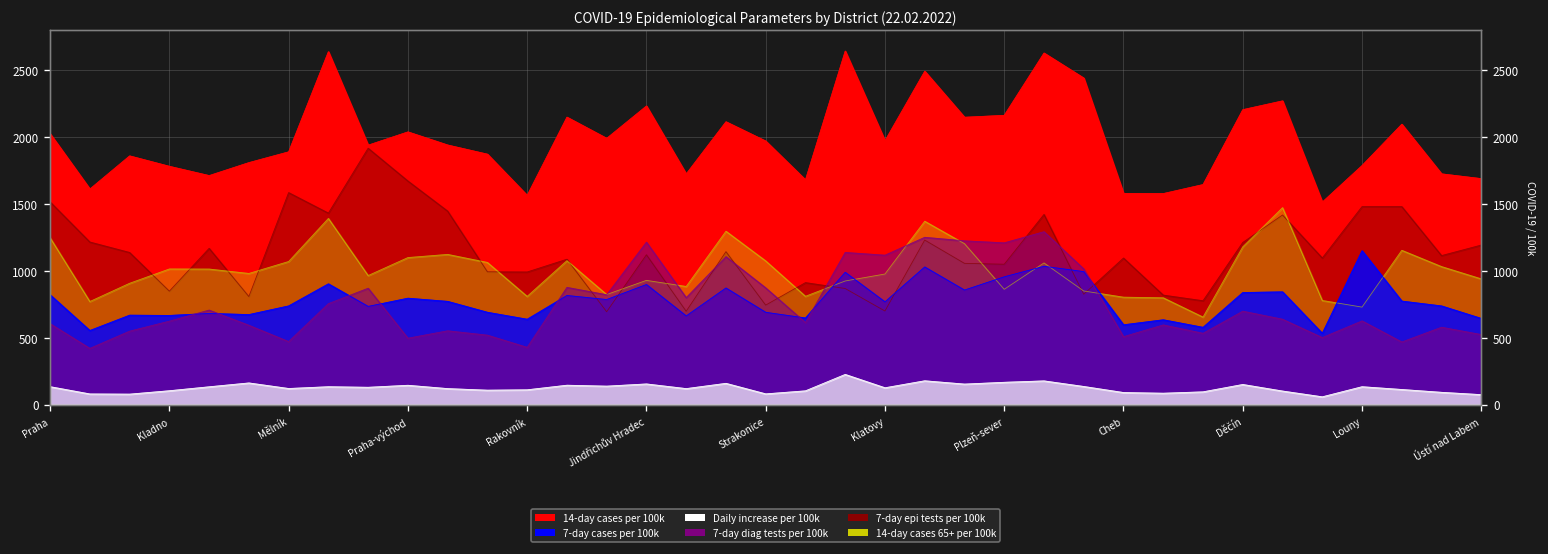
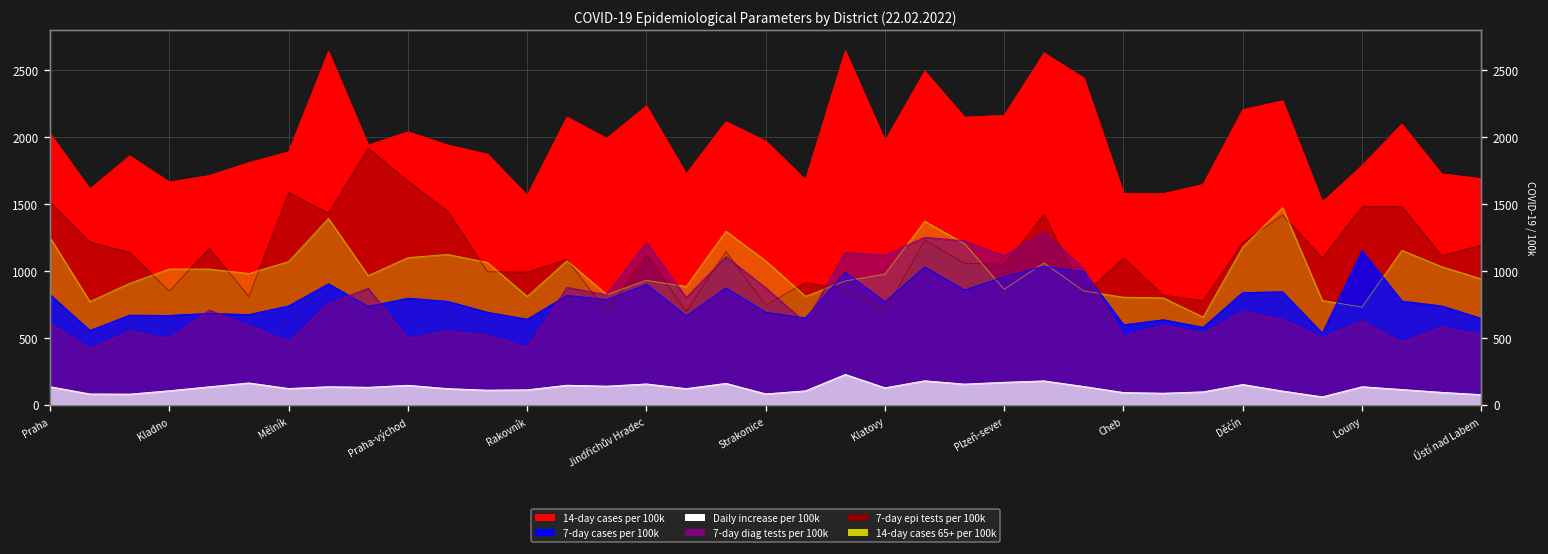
  {
    "14-day cases per 100k": {
      "Praha": 2030,
-     "Kladno": 1780,
+     "Kladno": 1660,
      "Mělník": 1890,
      "Praha-východ": 2040,
      "Rakovník": 1560,
      "Jindřichův Hradec": 2230,
      "Strakonice": 1970,
      "Klatovy": 1970,
      "Plzeň-sever": 2160,
      "Cheb": 1580,
      "Děčín": 2210,
      "Louny": 1790,
      "Ústí nad Labem": 1690
    },
    "7-day epi tests per 100k": {
      "Praha": 1520,
      "Kladno": 850,
      "Mělník": 1590,
      "Praha-východ": 1670,
      "Rakovník": 990,
      "Jindřichův Hradec": 1120,
      "Strakonice": 740,
      "Klatovy": 700,
      "Plzeň-sever": 1050,
      "Cheb": 1100,
      "Děčín": 1210,
      "Louny": 1480,
      "Ústí nad Labem": 1190
    },
    "14-day cases 65+ per 100k": {
      "Praha": 1250,
      "Kladno": 1010,
      "Mělník": 1070,
      "Praha-východ": 1100,
      "Rakovník": 810,
      "Jindřichův Hradec": 930,
      "Strakonice": 1080,
      "Klatovy": 980,
      "Plzeň-sever": 860,
      "Cheb": 800,
      "Děčín": 1180,
      "Louny": 730,
      "Ústí nad Labem": 940
    },
    "7-day cases per 100k": {
      "Praha": 820,
      "Kladno": 670,
      "Mělník": 740,
      "Praha-východ": 800,
      "Rakovník": 640,
      "Jindřichův Hradec": 900,
      "Strakonice": 690,
      "Klatovy": 770,
      "Plzeň-sever": 960,
      "Cheb": 600,
      "Děčín": 840,
      "Louny": 1150,
      "Ústí nad Labem": 640
    },
    "7-day diag tests per 100k": {
      "Praha": 610,
-     "Kladno": 620,
+     "Kladno": 490,
      "Mělník": 470,
      "Praha-východ": 500,
      "Rakovník": 430,
      "Jindřichův Hradec": 1220,
      "Strakonice": 870,
      "Klatovy": 1120,
-     "Plzeň-sever": 1210,
+     "Plzeň-sever": 1110,
      "Cheb": 510,
      "Děčín": 700,
      "Louny": 630,
      "Ústí nad Labem": 520
    },
    "Daily increase per 100k": {
      "Praha": 130,
      "Kladno": 100,
      "Mělník": 120,
      "Praha-východ": 150,
      "Rakovník": 110,
      "Jindřichův Hradec": 160,
      "Strakonice": 80,
      "Klatovy": 130,
      "Plzeň-sever": 170,
      "Cheb": 90,
      "Děčín": 150,
      "Louny": 130,
      "Ústí nad Labem": 80
    }
  }
